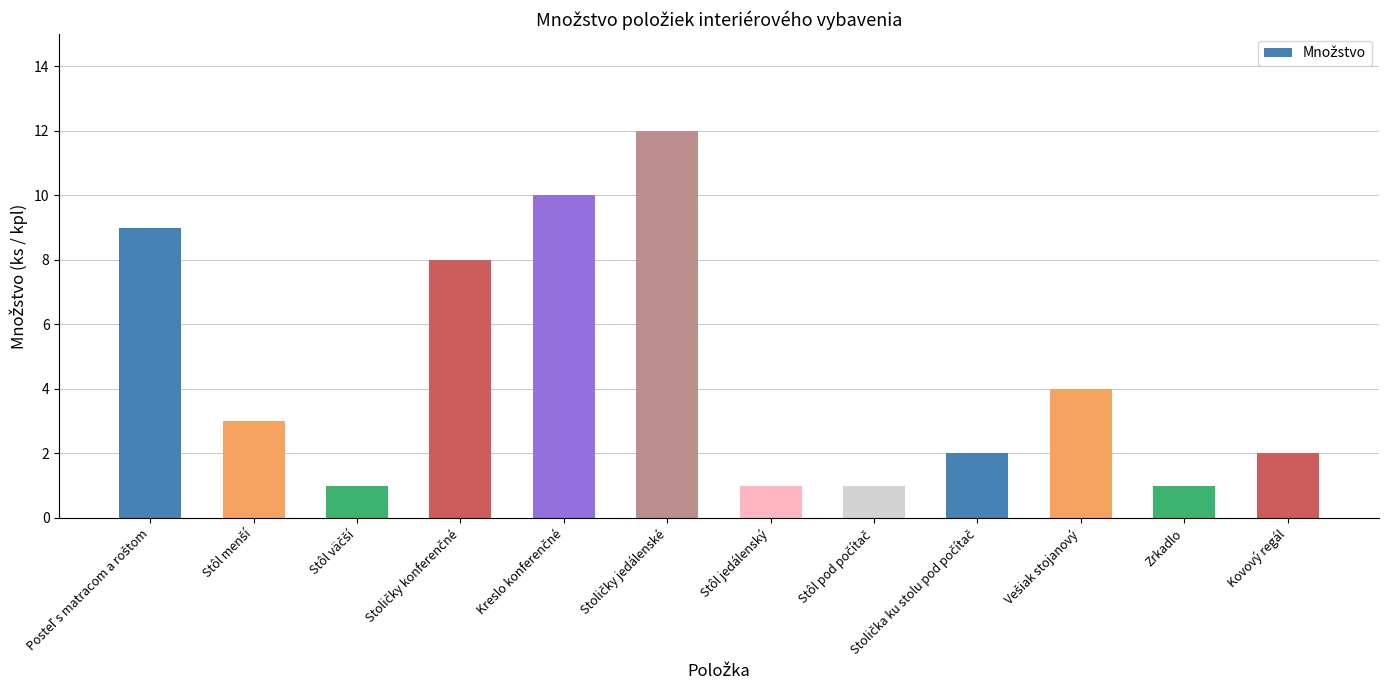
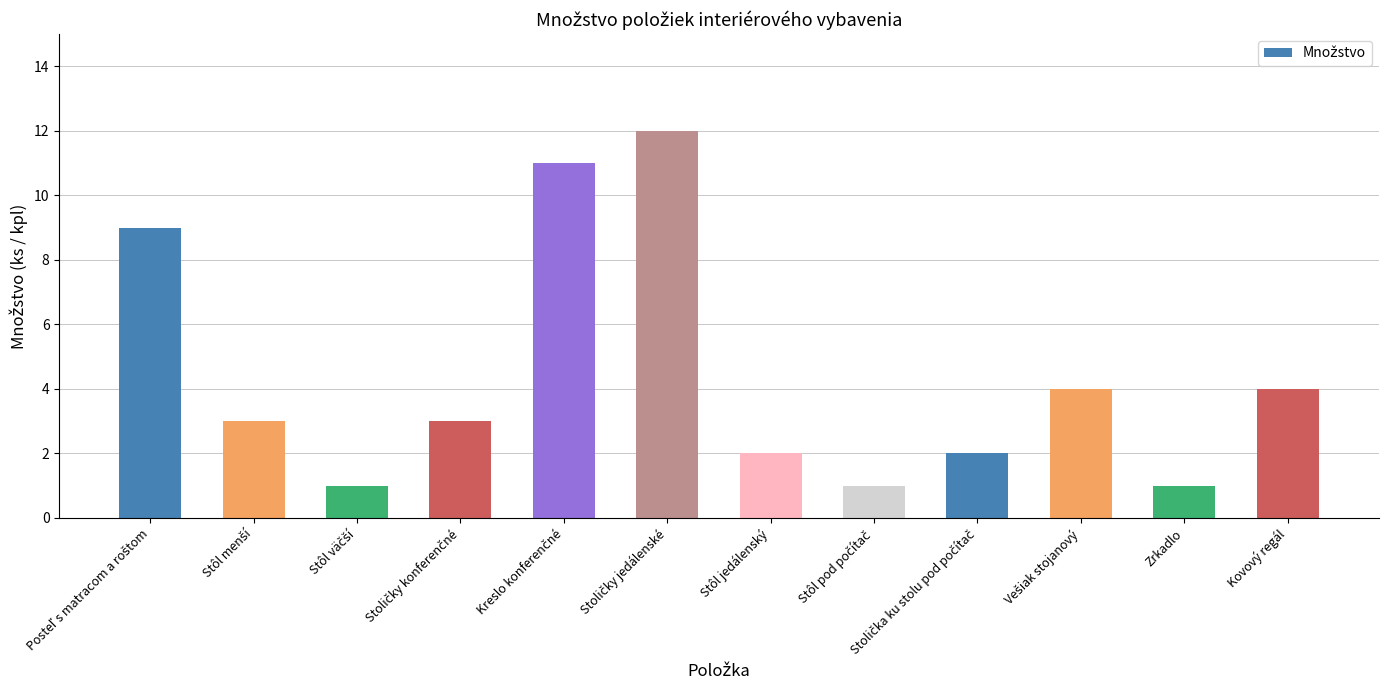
  {
    "Posteľ s matracom a roštom": 9,
    "Stôl menší": 3,
    "Stôl väčší": 1,
-   "Stoličky konferenčné": 8,
-   "Kreslo konferenčné": 10,
+   "Stoličky konferenčné": 3,
+   "Kreslo konferenčné": 11,
    "Stoličky jedálenské": 12,
-   "Stôl jedálenský": 1,
+   "Stôl jedálenský": 2,
    "Stôl pod počítač": 1,
    "Stolička ku stolu pod počítač": 2,
    "Vešiak stojanový": 4,
    "Zrkadlo": 1,
-   "Kovový regál": 2
+   "Kovový regál": 4
  }
